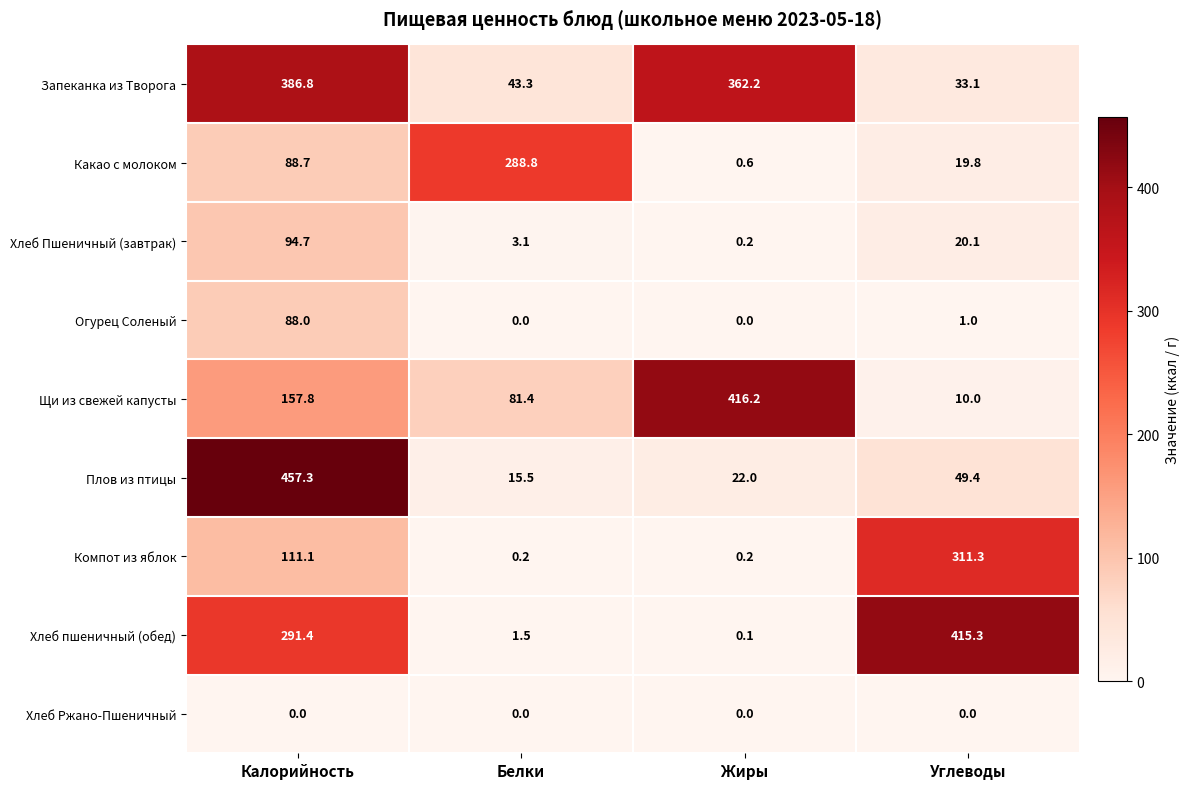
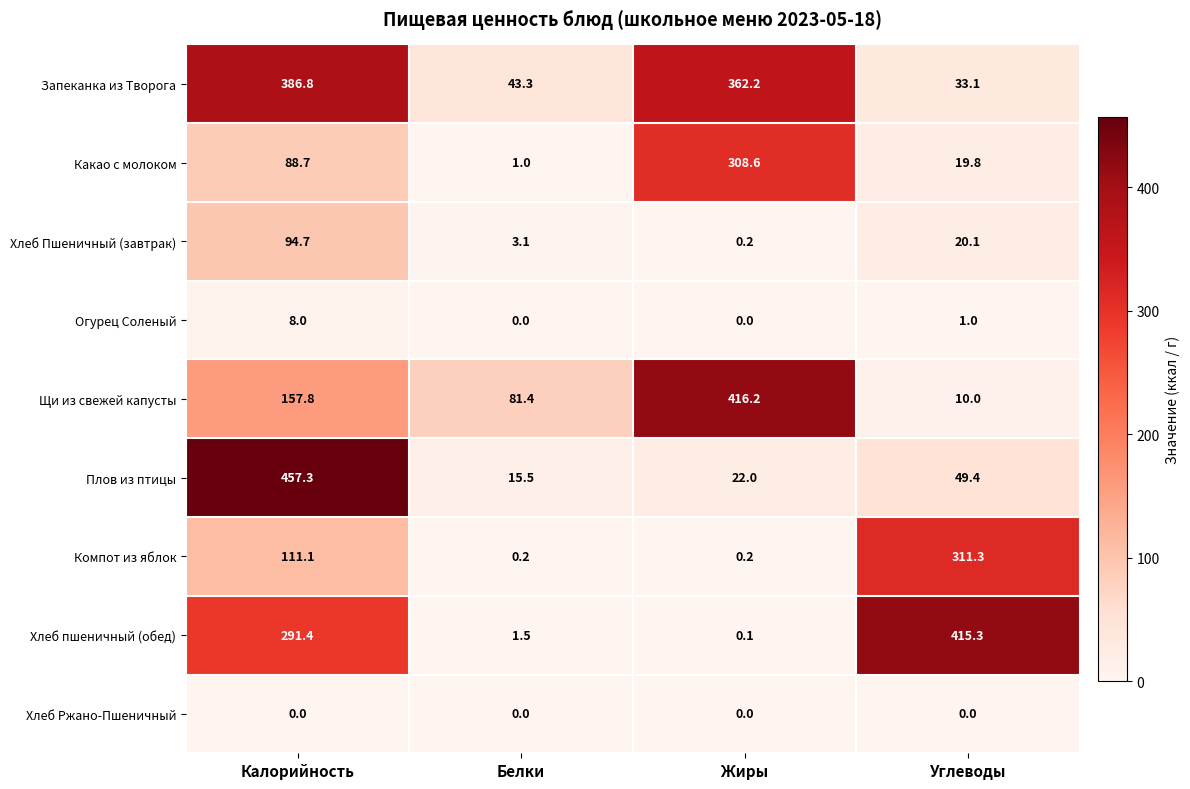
  {
    "Запеканка из Творога": {
      "Калорийность": 386.8,
      "Белки": 43.3,
      "Жиры": 362.2,
      "Углеводы": 33.1
    },
    "Какао с молоком": {
      "Калорийность": 88.7,
-     "Белки": 288.8,
-     "Жиры": 0.6,
+     "Белки": 1.0,
+     "Жиры": 308.6,
      "Углеводы": 19.8
    },
    "Хлеб Пшеничный (завтрак)": {
      "Калорийность": 94.7,
      "Белки": 3.1,
      "Жиры": 0.2,
      "Углеводы": 20.1
    },
    "Огурец Соленый": {
-     "Калорийность": 88.0,
+     "Калорийность": 8.0,
      "Белки": 0.0,
      "Жиры": 0.0,
      "Углеводы": 1.0
    },
    "Щи из свежей капусты": {
      "Калорийность": 157.8,
      "Белки": 81.4,
      "Жиры": 416.2,
      "Углеводы": 10.0
    },
    "Плов из птицы": {
      "Калорийность": 457.3,
      "Белки": 15.5,
      "Жиры": 22.0,
      "Углеводы": 49.4
    },
    "Компот из яблок": {
      "Калорийность": 111.1,
      "Белки": 0.2,
      "Жиры": 0.2,
      "Углеводы": 311.3
    },
    "Хлеб пшеничный (обед)": {
      "Калорийность": 291.4,
      "Белки": 1.5,
      "Жиры": 0.1,
      "Углеводы": 415.3
    },
    "Хлеб Ржано-Пшеничный": {
      "Калорийность": 0.0,
      "Белки": 0.0,
      "Жиры": 0.0,
      "Углеводы": 0.0
    }
  }
